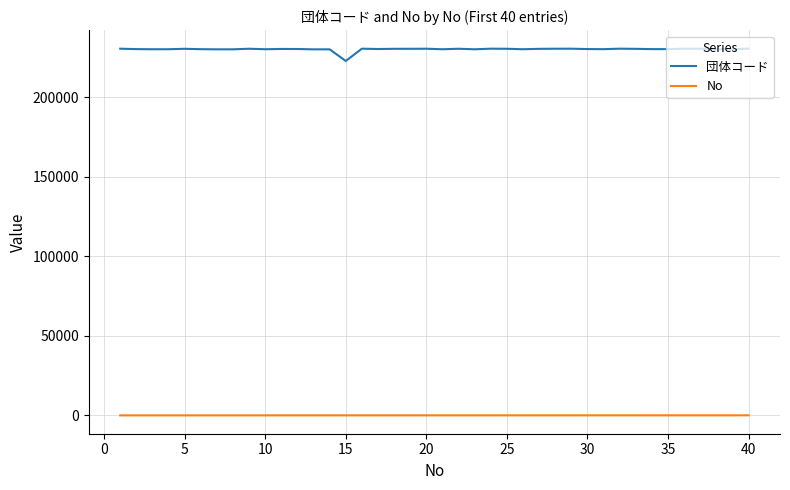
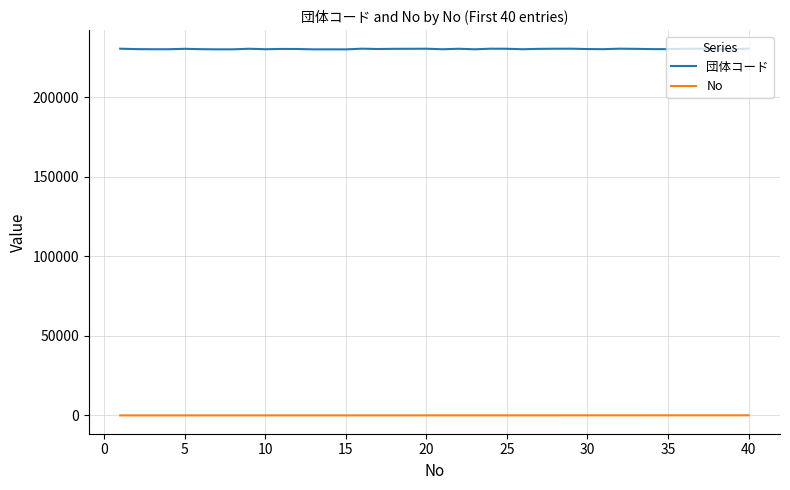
  {
    "団体コード": {
      "5": 230000,
      "10": 230000,
-     "15": 223000,
+     "15": 230000,
      "20": 230000,
      "25": 230000,
      "30": 230000
    },
    "No": {
      "5": 0,
      "10": 0,
      "15": 0,
      "20": 0,
      "25": 0,
      "30": 0,
      "35": 0,
      "40": 0
    }
  }
